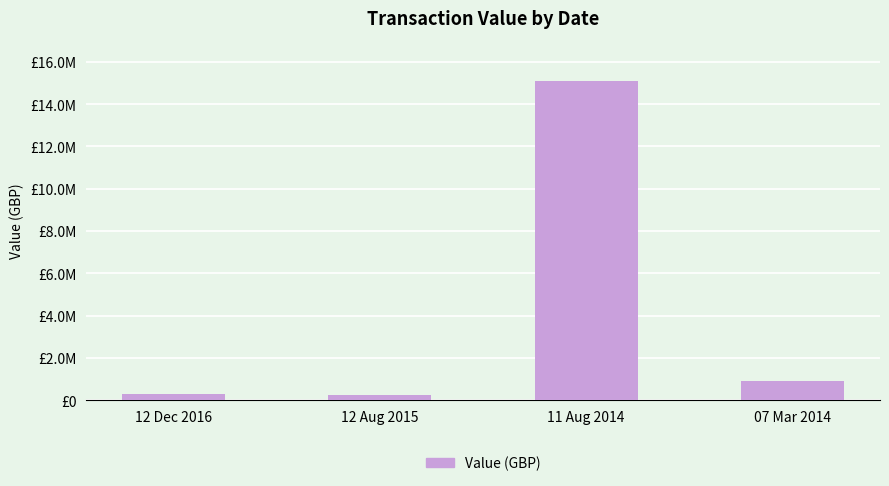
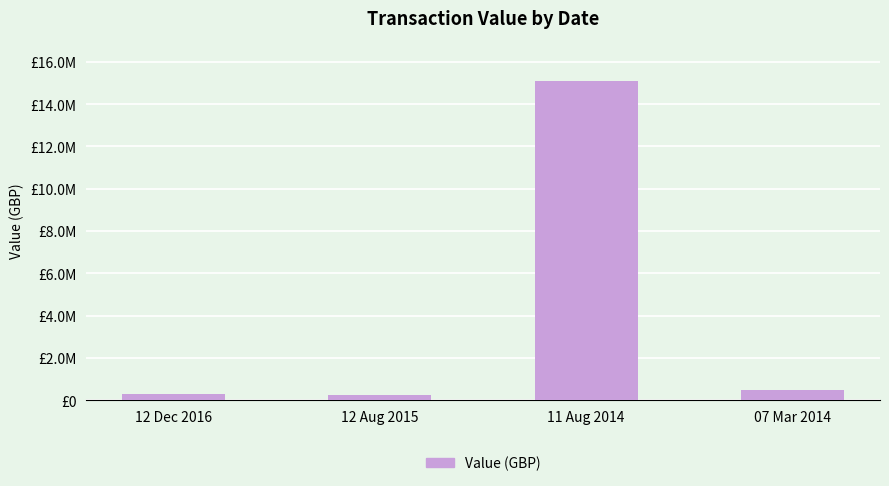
  {
    "12 Dec 2016": "£300000",
    "12 Aug 2015": "£200000",
    "11 Aug 2014": "£15100000",
-   "07 Mar 2014": "£900000"
+   "07 Mar 2014": "£500000"
  }
